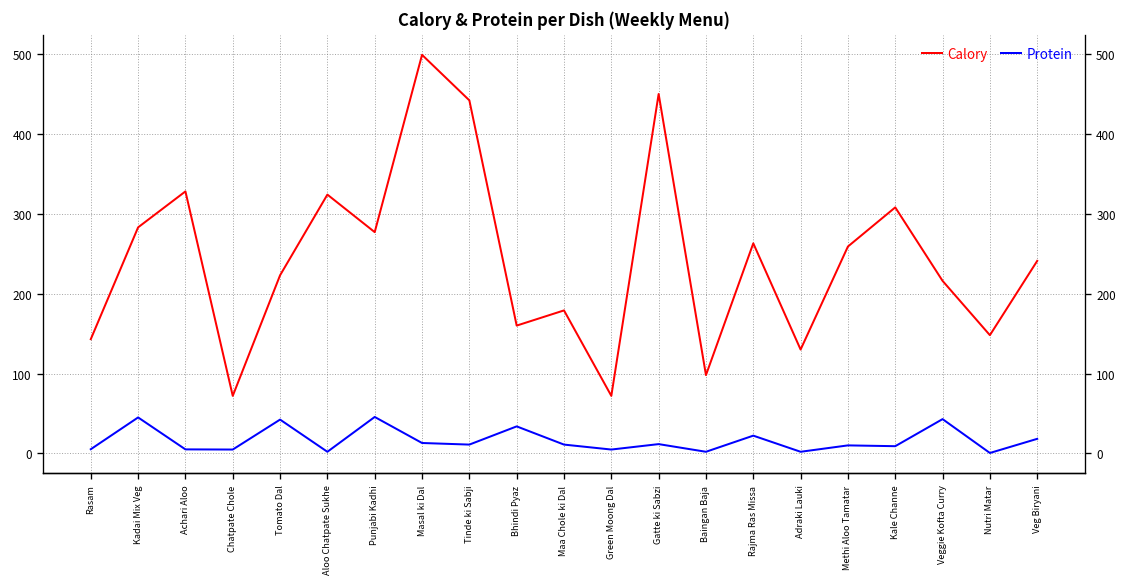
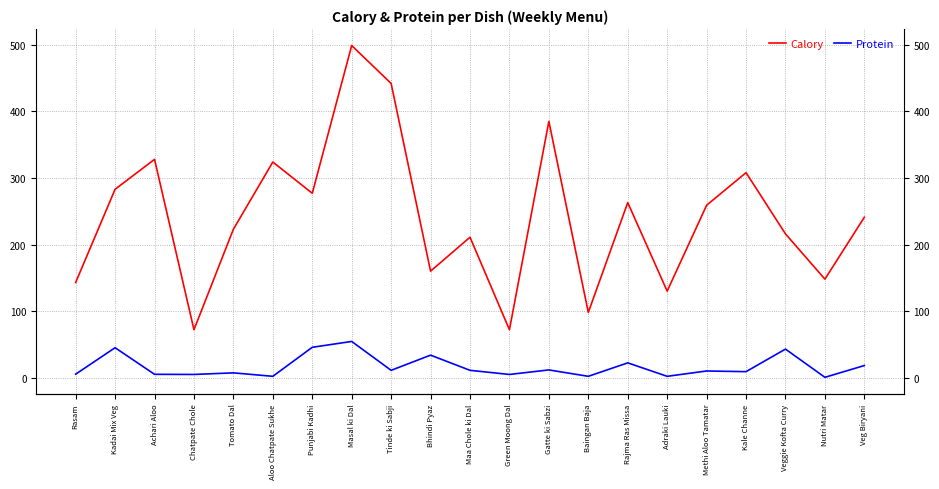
  {
    "Calory": {
      "Rasam": 140,
      "Kadai Mix Veg": 280,
      "Achari Aloo": 330,
      "Chatpate Chole": 70,
      "Tomato Dal": 220,
      "Aloo Chatpate Sukhe": 320,
      "Punjabi Kadhi": 280,
      "Masal ki Dal": 500,
      "Tinde ki Sabji": 440,
      "Bhindi Pyaz": 160,
-     "Maa Chole ki Dal": 180,
+     "Maa Chole ki Dal": 210,
      "Green Moong Dal": 70,
-     "Gatte ki Sabzi": 450,
+     "Gatte ki Sabzi": 390,
      "Baingan Baja": 100,
      "Rajma Ras Missa": 260,
      "Adraki Lauki": 130,
      "Methi Aloo Tamatar": 260,
      "Kale Channe": 310,
      "Veggie Kofta Curry": 220,
      "Nutri Matar": 150,
      "Veg Biryani": 240
    },
    "Protein": {
      "Rasam": 10,
      "Kadai Mix Veg": 50,
      "Achari Aloo": 10,
      "Chatpate Chole": 0,
-     "Tomato Dal": 40,
+     "Tomato Dal": 10,
      "Aloo Chatpate Sukhe": 0,
      "Punjabi Kadhi": 50,
-     "Masal ki Dal": 10,
+     "Masal ki Dal": 50,
      "Tinde ki Sabji": 10,
      "Bhindi Pyaz": 30,
      "Maa Chole ki Dal": 10,
      "Green Moong Dal": 0,
      "Gatte ki Sabzi": 10,
      "Baingan Baja": 0,
      "Rajma Ras Missa": 20,
      "Adraki Lauki": 0,
      "Methi Aloo Tamatar": 10,
      "Kale Channe": 10,
      "Veggie Kofta Curry": 40,
      "Nutri Matar": 0,
      "Veg Biryani": 20
    }
  }
